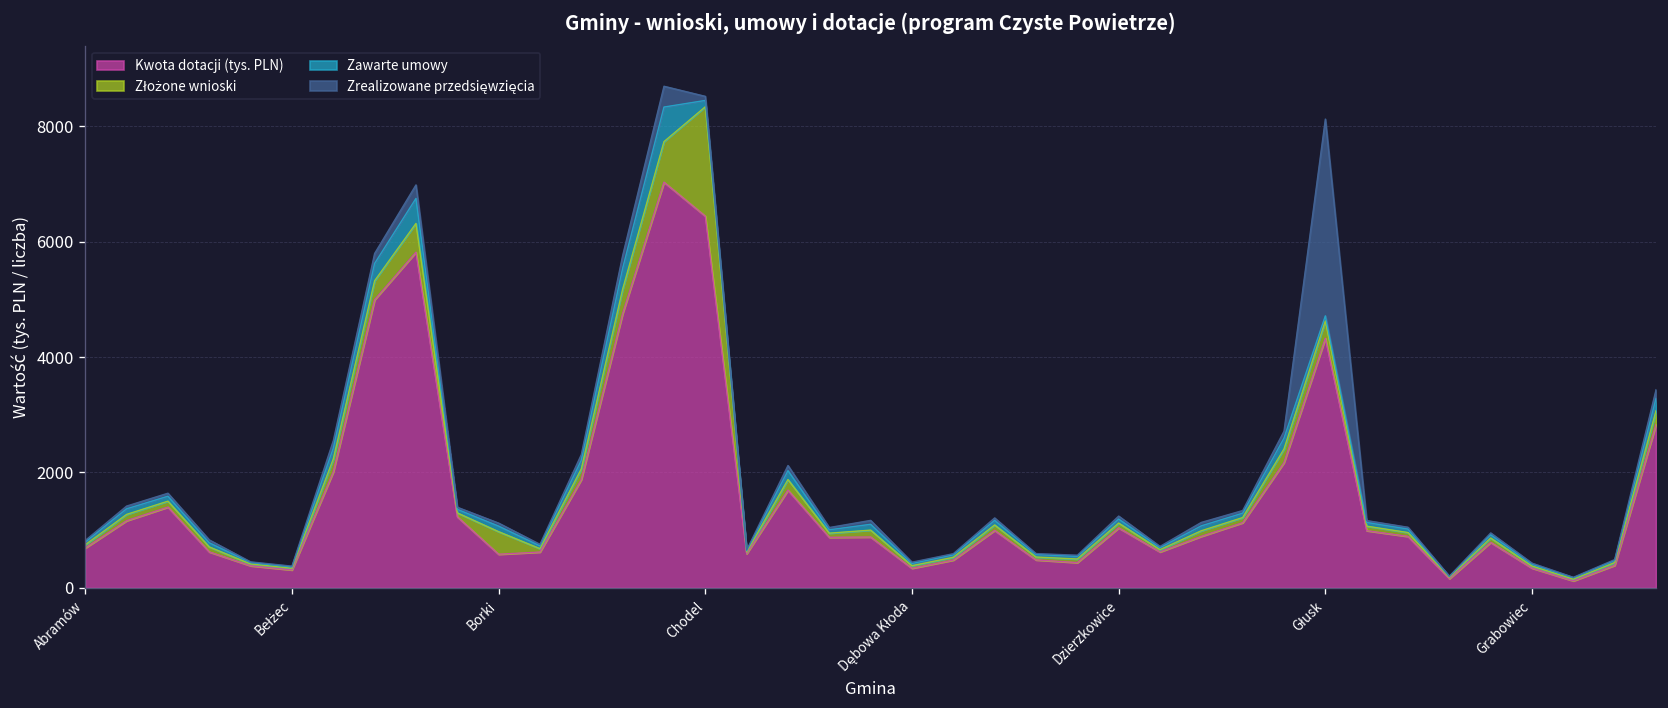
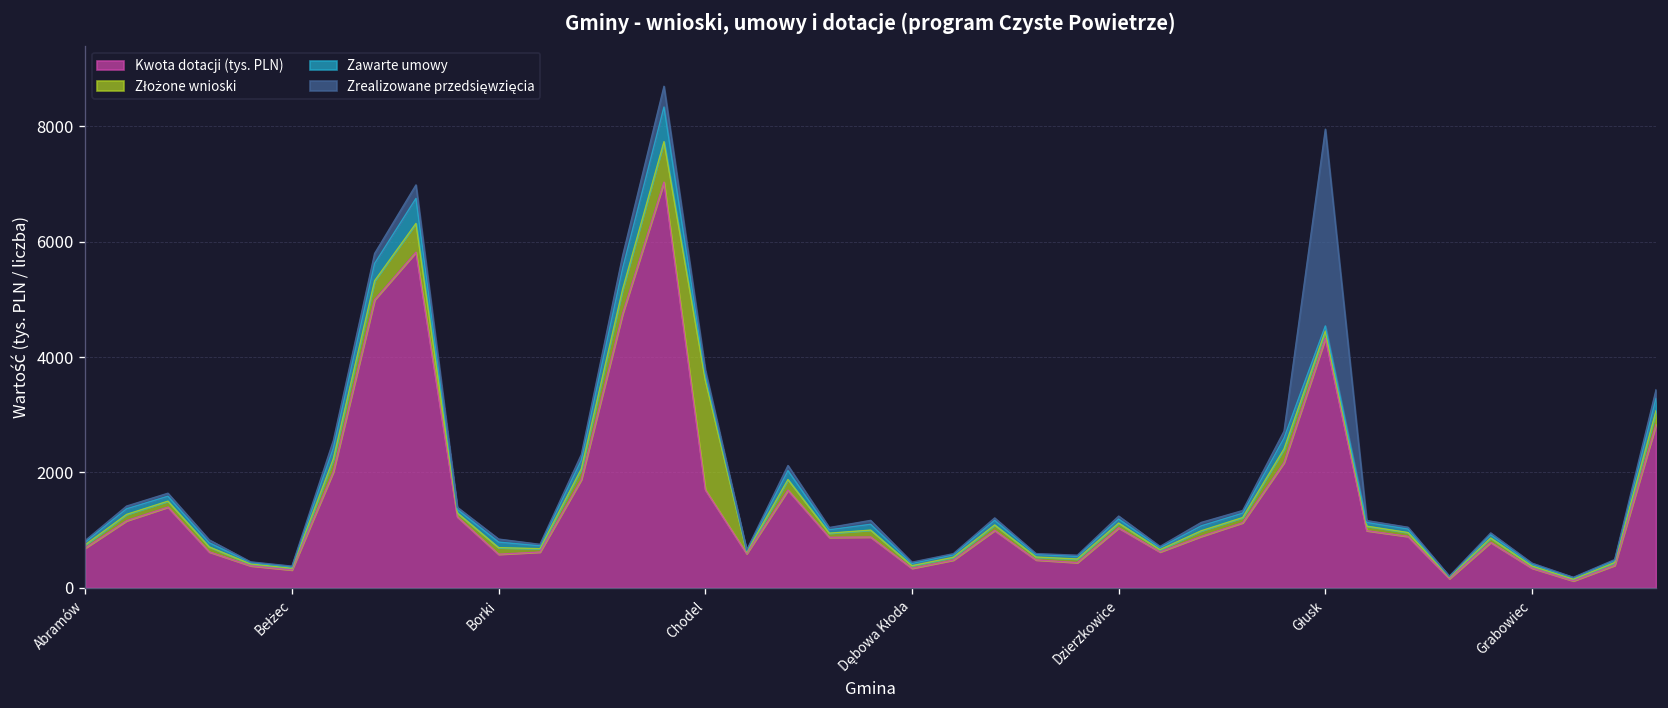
  {
    "Kwota dotacji (tys. PLN)": {
      "Abramów": 700,
      "Borki": 600,
-     "Chodel": 6400,
+     "Chodel": 1700,
      "Dzierzkowice": 1000,
      "Głusk": 4300
    },
    "Złożone wnioski": {
-     "Borki": 400,
+     "Borki": 100,
      "Chodel": 1900,
      "Dzierzkowice": 100,
-     "Głusk": 300
+     "Głusk": 100
    },
    "Zawarte umowy": {
      "Chodel": 100,
      "Głusk": 100
    },
    "Zrealizowane przedsięwzięcia": {
      "Chodel": 100,
      "Głusk": 3400
    }
  }
